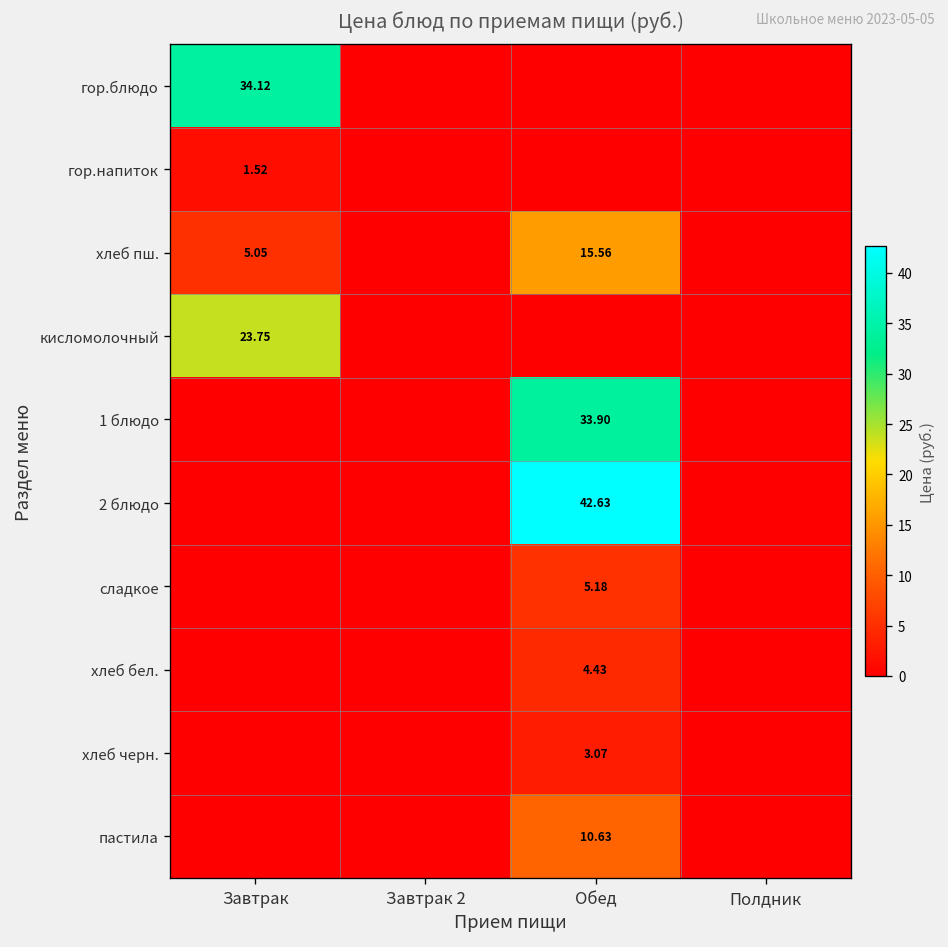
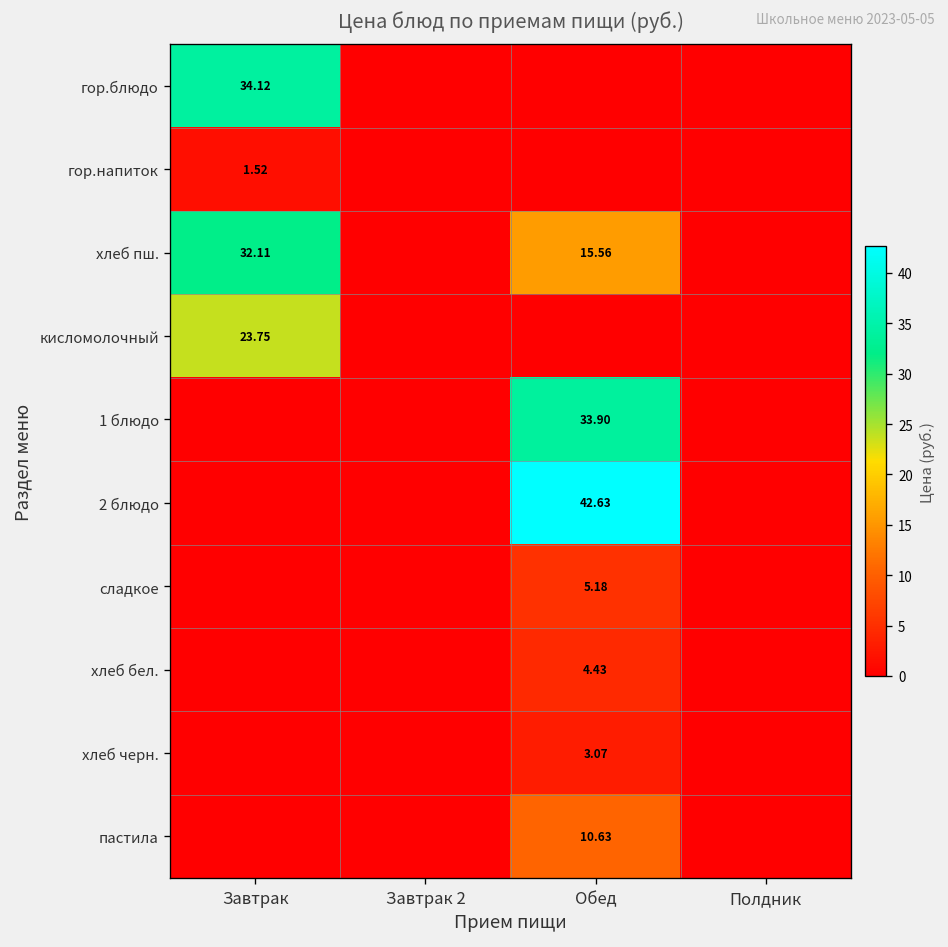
  {
    "гор.блюдо": {
      "Завтрак": 34.12
    },
    "гор.напиток": {
      "Завтрак": 1.52
    },
    "хлеб пш.": {
-     "Завтрак": 5.05,
+     "Завтрак": 32.11,
      "Обед": 15.56
    },
    "кисломолочный": {
      "Завтрак": 23.75
    },
    "1 блюдо": {
      "Обед": 33.90
    },
    "2 блюдо": {
      "Обед": 42.63
    },
    "сладкое": {
      "Обед": 5.18
    },
    "хлеб бел.": {
      "Обед": 4.43
    },
    "хлеб черн.": {
      "Обед": 3.07
    },
    "пастила": {
      "Обед": 10.63
    }
  }
